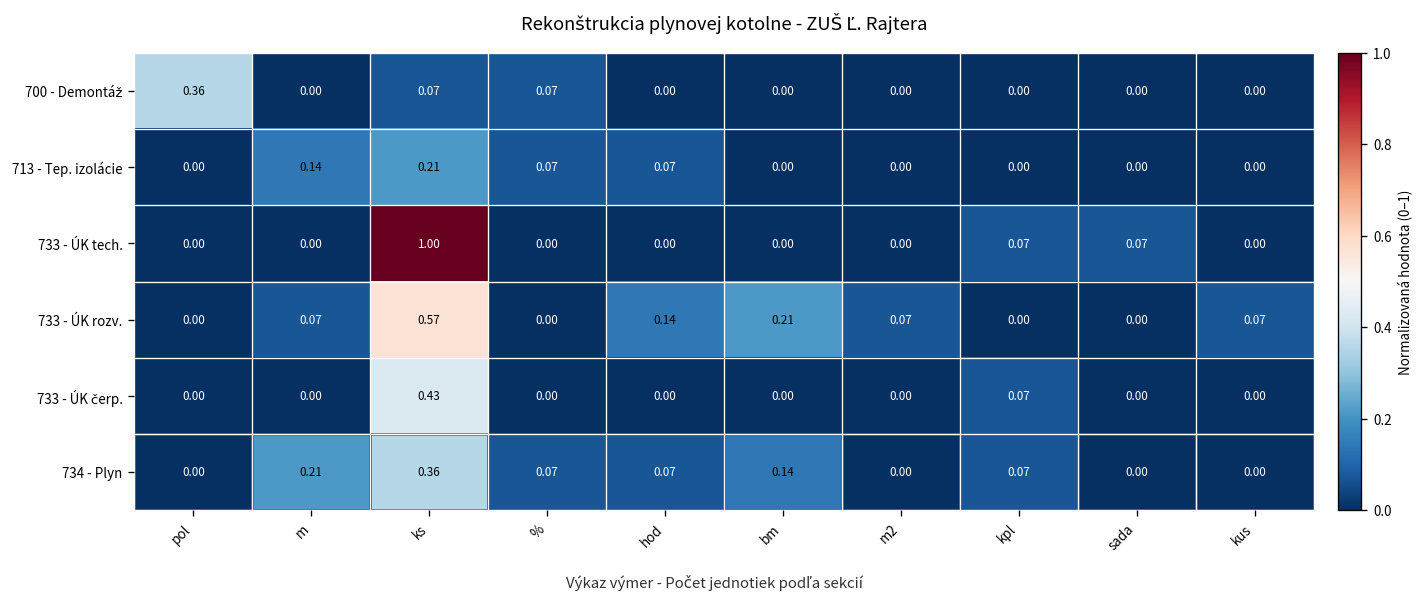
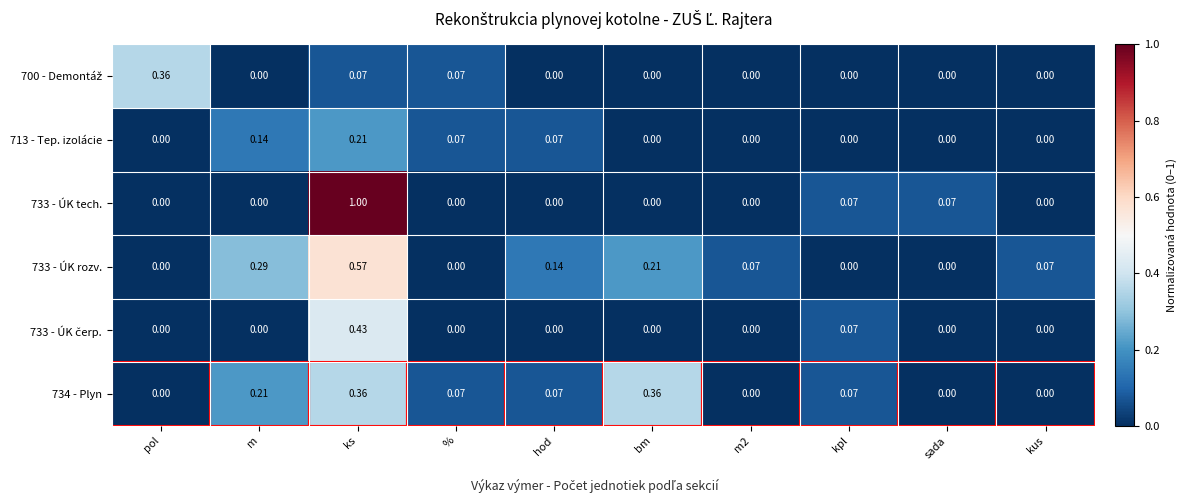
  {
    "700 - Demontáž": {
      "pol": 0.36,
      "m": 0.00,
      "ks": 0.07,
      "%": 0.07,
      "hod": 0.00,
      "bm": 0.00,
      "m2": 0.00,
      "kpl": 0.00,
      "sada": 0.00,
      "kus": 0.00
    },
    "713 - Tep. izolácie": {
      "pol": 0.00,
      "m": 0.14,
      "ks": 0.21,
      "%": 0.07,
      "hod": 0.07,
      "bm": 0.00,
      "m2": 0.00,
      "kpl": 0.00,
      "sada": 0.00,
      "kus": 0.00
    },
    "733 - ÚK tech.": {
      "pol": 0.00,
      "m": 0.00,
      "ks": 1.00,
      "%": 0.00,
      "hod": 0.00,
      "bm": 0.00,
      "m2": 0.00,
      "kpl": 0.07,
      "sada": 0.07,
      "kus": 0.00
    },
    "733 - ÚK rozv.": {
      "pol": 0.00,
-     "m": 0.07,
+     "m": 0.29,
      "ks": 0.57,
      "%": 0.00,
      "hod": 0.14,
      "bm": 0.21,
      "m2": 0.07,
      "kpl": 0.00,
      "sada": 0.00,
      "kus": 0.07
    },
    "733 - ÚK čerp.": {
      "pol": 0.00,
      "m": 0.00,
      "ks": 0.43,
      "%": 0.00,
      "hod": 0.00,
      "bm": 0.00,
      "m2": 0.00,
      "kpl": 0.07,
      "sada": 0.00,
      "kus": 0.00
    },
    "734 - Plyn": {
      "pol": 0.00,
      "m": 0.21,
      "ks": 0.36,
      "%": 0.07,
      "hod": 0.07,
-     "bm": 0.14,
+     "bm": 0.36,
      "m2": 0.00,
      "kpl": 0.07,
      "sada": 0.00,
      "kus": 0.00
    }
  }
